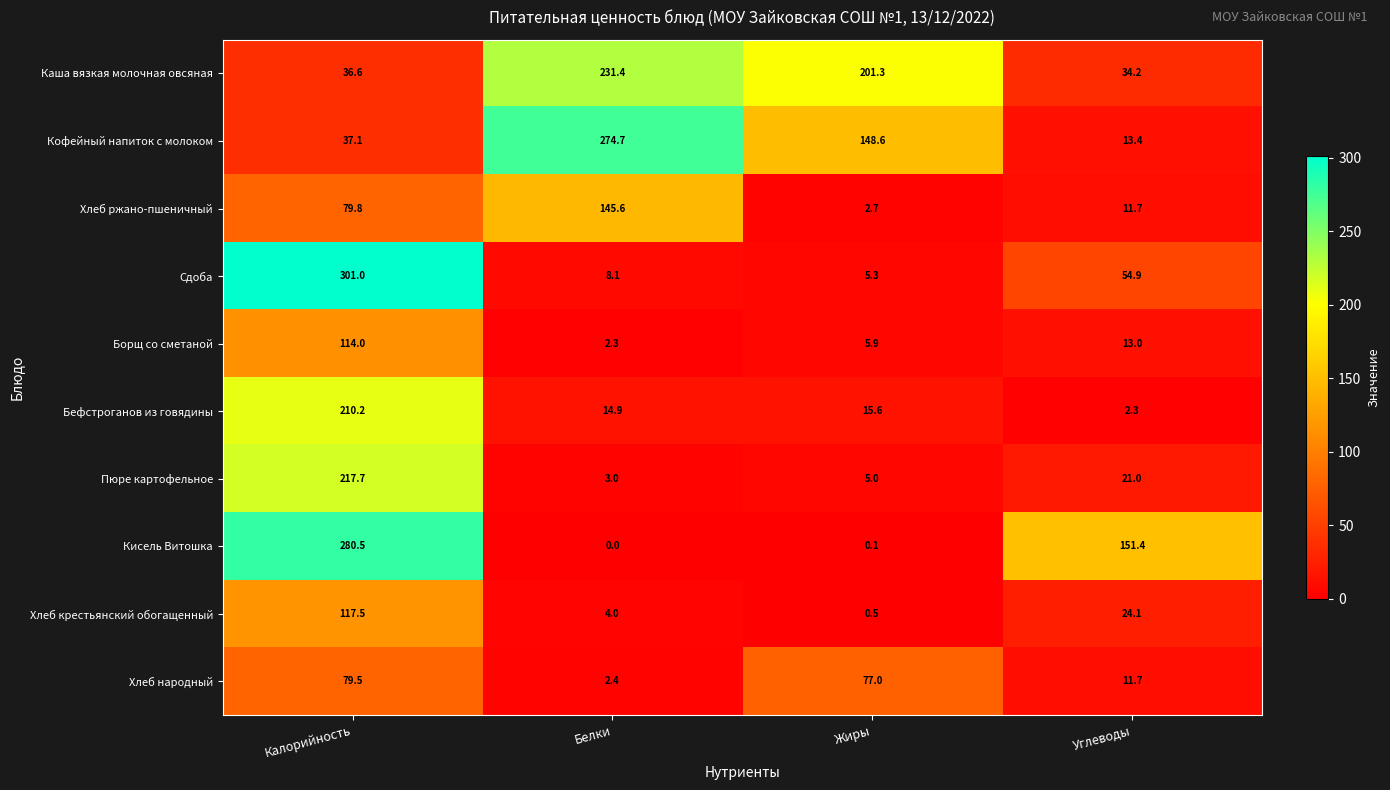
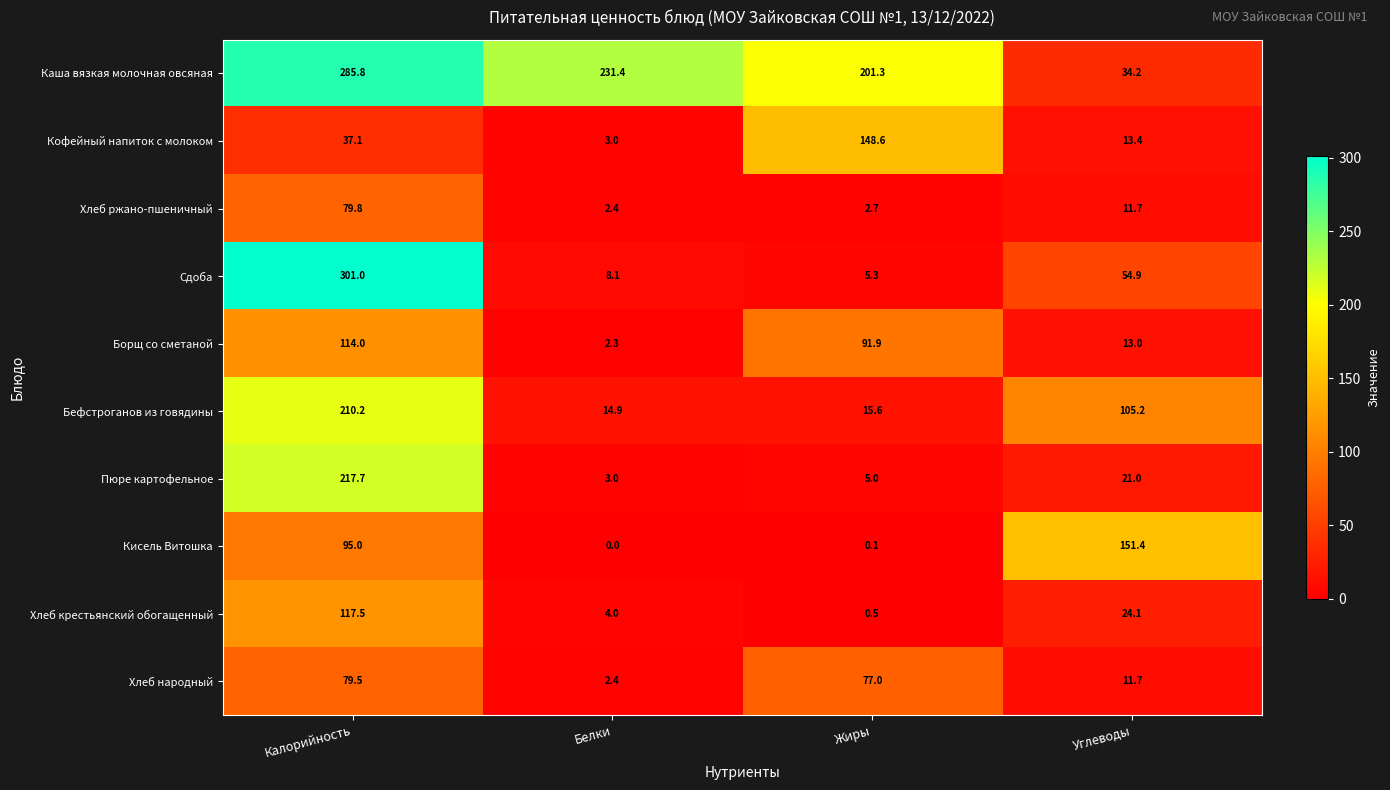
  {
    "Каша вязкая молочная овсяная": {
-     "Калорийность": 36.6,
+     "Калорийность": 285.8,
      "Белки": 231.4,
      "Жиры": 201.3,
      "Углеводы": 34.2
    },
    "Кофейный напиток с молоком": {
      "Калорийность": 37.1,
-     "Белки": 274.7,
+     "Белки": 3.0,
      "Жиры": 148.6,
      "Углеводы": 13.4
    },
    "Хлеб ржано-пшеничный": {
      "Калорийность": 79.8,
-     "Белки": 145.6,
+     "Белки": 2.4,
      "Жиры": 2.7,
      "Углеводы": 11.7
    },
    "Сдоба": {
      "Калорийность": 301.0,
      "Белки": 8.1,
      "Жиры": 5.3,
      "Углеводы": 54.9
    },
    "Борщ со сметаной": {
      "Калорийность": 114.0,
      "Белки": 2.3,
-     "Жиры": 5.9,
+     "Жиры": 91.9,
      "Углеводы": 13.0
    },
    "Бефстроганов из говядины": {
      "Калорийность": 210.2,
      "Белки": 14.9,
      "Жиры": 15.6,
-     "Углеводы": 2.3
+     "Углеводы": 105.2
    },
    "Пюре картофельное": {
      "Калорийность": 217.7,
      "Белки": 3.0,
      "Жиры": 5.0,
      "Углеводы": 21.0
    },
    "Кисель Витошка": {
-     "Калорийность": 280.5,
+     "Калорийность": 95.0,
      "Белки": 0.0,
      "Жиры": 0.1,
      "Углеводы": 151.4
    },
    "Хлеб крестьянский обогащенный": {
      "Калорийность": 117.5,
      "Белки": 4.0,
      "Жиры": 0.5,
      "Углеводы": 24.1
    },
    "Хлеб народный": {
      "Калорийность": 79.5,
      "Белки": 2.4,
      "Жиры": 77.0,
      "Углеводы": 11.7
    }
  }
